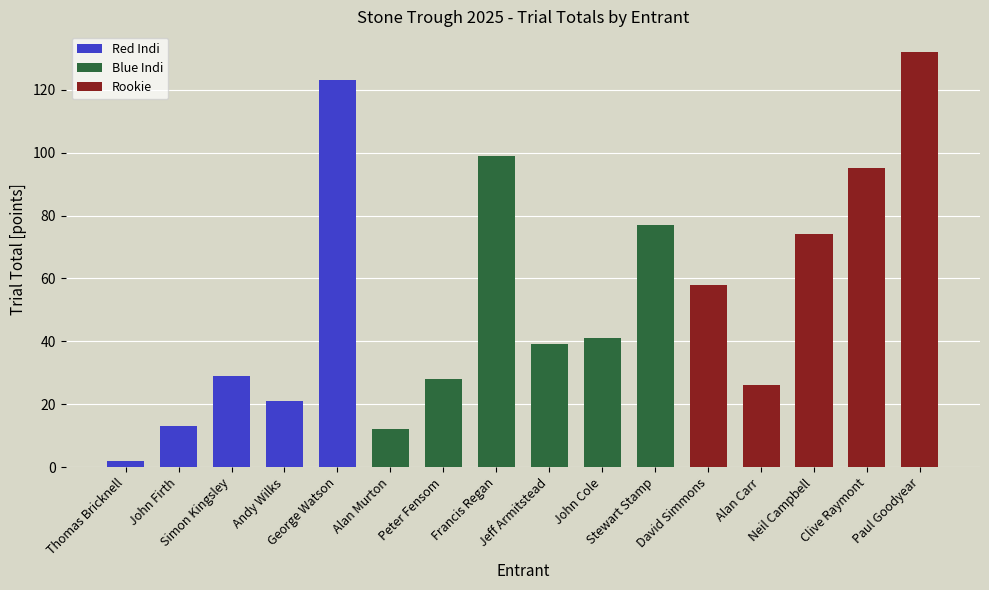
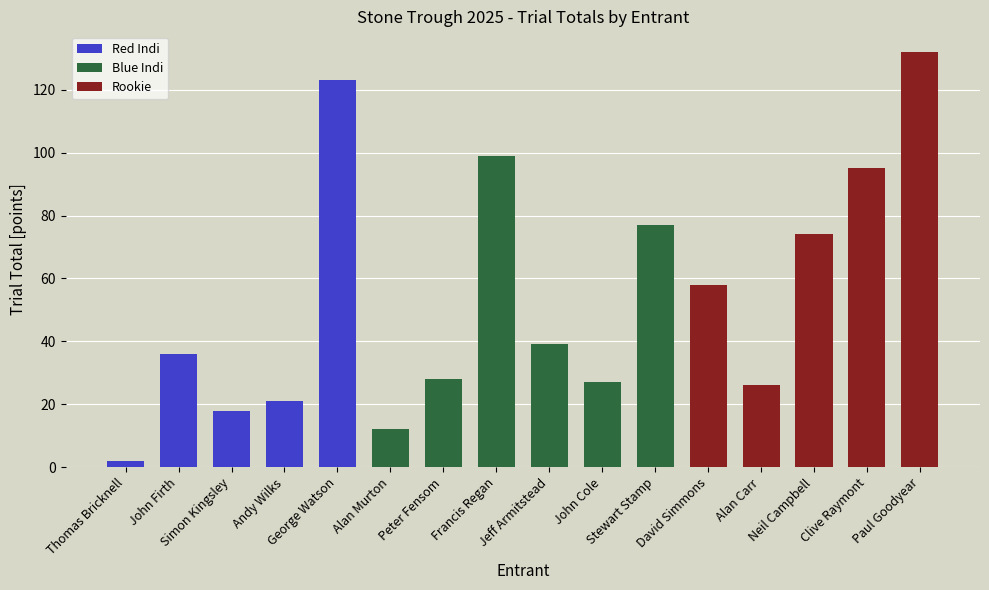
  {
    "Thomas Bricknell": 2,
-   "John Firth": 13,
-   "Simon Kingsley": 29,
+   "John Firth": 36,
+   "Simon Kingsley": 18,
    "Andy Wilks": 21,
    "George Watson": 123,
    "Alan Murton": 12,
    "Peter Fensom": 28,
    "Francis Regan": 99,
    "Jeff Armitstead": 39,
-   "John Cole": 41,
+   "John Cole": 27,
    "Stewart Stamp": 77,
    "David Simmons": 58,
    "Alan Carr": 26,
    "Neil Campbell": 74,
    "Clive Raymont": 95,
    "Paul Goodyear": 132
  }
